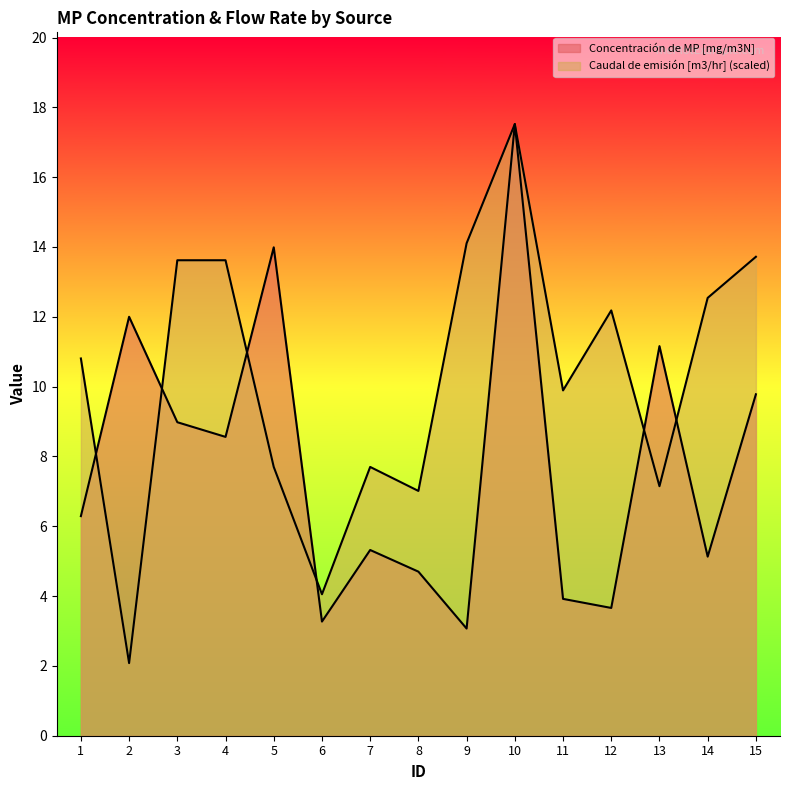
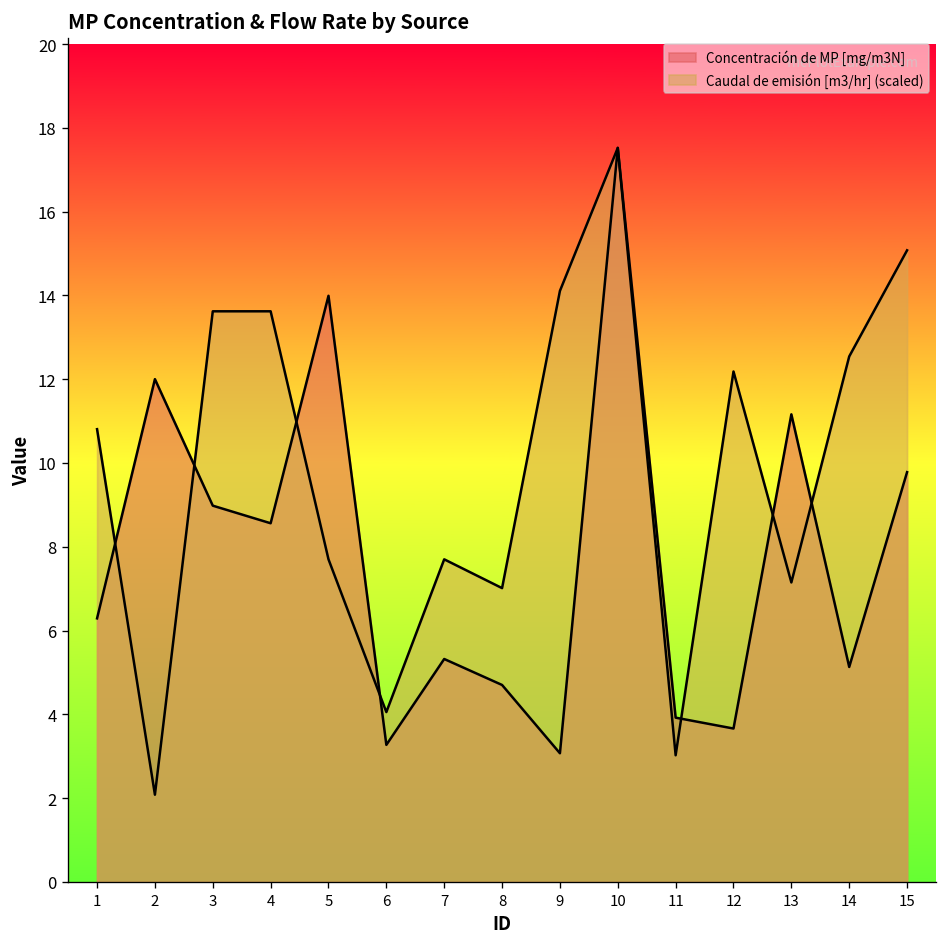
  {
    "Concentración de MP [mg/m3N]": {
      "1": 6.3,
      "2": 12.0,
      "3": 9.0,
      "4": 8.6,
      "5": 14.0,
      "6": 3.3,
      "7": 5.3,
      "8": 4.7,
      "9": 3.1,
      "11": 3.9,
      "12": 3.7,
      "13": 11.2,
      "14": 5.1,
      "15": 9.8
    },
    "Caudal de emisión [m3/hr] (scaled)": {
      "1": 10.8,
      "2": 2.1,
      "3": 13.6,
      "4": 13.6,
      "5": 7.7,
      "6": 4.1,
      "7": 7.7,
      "8": 7.0,
      "9": 14.1,
-     "11": 9.9,
+     "11": 3.0,
      "12": 12.2,
      "13": 7.1,
      "14": 12.5,
-     "15": 13.7
+     "15": 15.1
    }
  }
